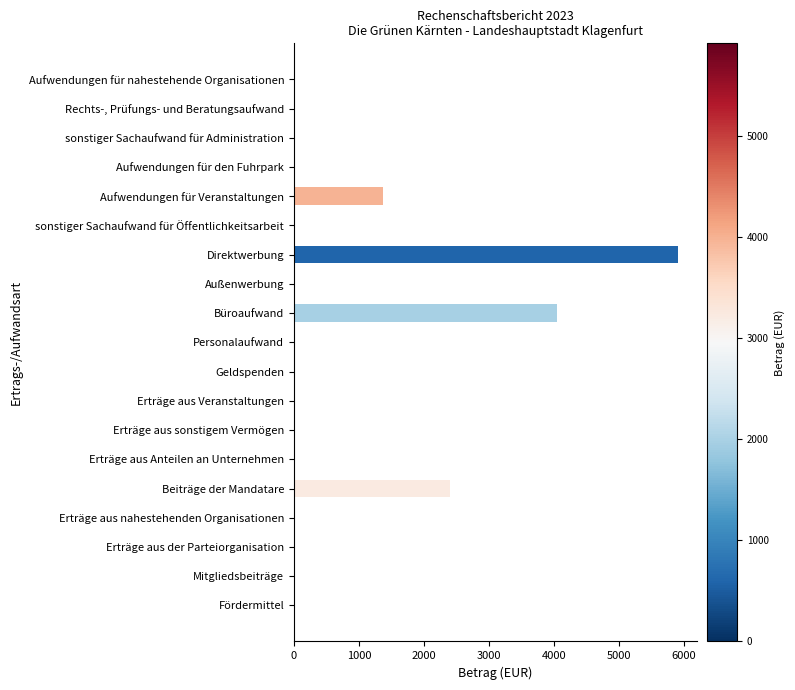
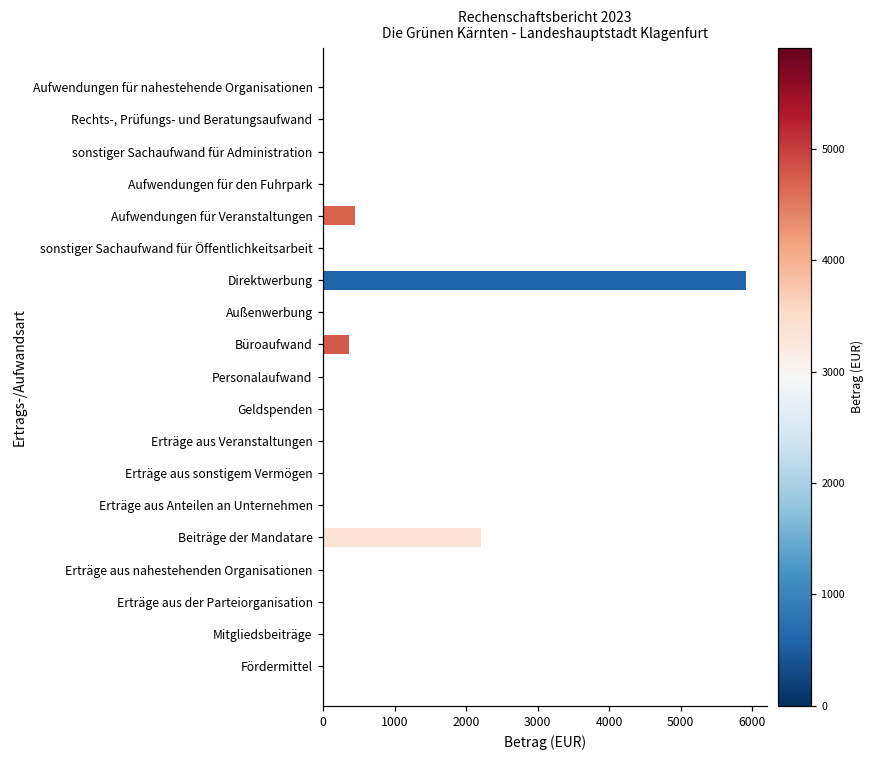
  {
    "Aufwendungen für nahestehende Organisationen": 0,
    "Rechts-, Prüfungs- und Beratungsaufwand": 0,
    "sonstiger Sachaufwand für Administration": 0,
    "Aufwendungen für den Fuhrpark": 0,
-   "Aufwendungen für Veranstaltungen": 1400,
+   "Aufwendungen für Veranstaltungen": 400,
    "sonstiger Sachaufwand für Öffentlichkeitsarbeit": 0,
    "Direktwerbung": 5900,
    "Außenwerbung": 0,
-   "Büroaufwand": 4100,
+   "Büroaufwand": 400,
    "Personalaufwand": 0,
    "Geldspenden": 0,
    "Erträge aus Veranstaltungen": 0,
    "Erträge aus Anteilen an Unternehmen": 0,
-   "Beiträge der Mandatare": 2400,
+   "Beiträge der Mandatare": 2200,
    "Erträge aus nahestehenden Organisationen": 0,
    "Erträge aus der Parteiorganisation": 0,
    "Mitgliedsbeiträge": 0,
    "Fördermittel": 0
  }
